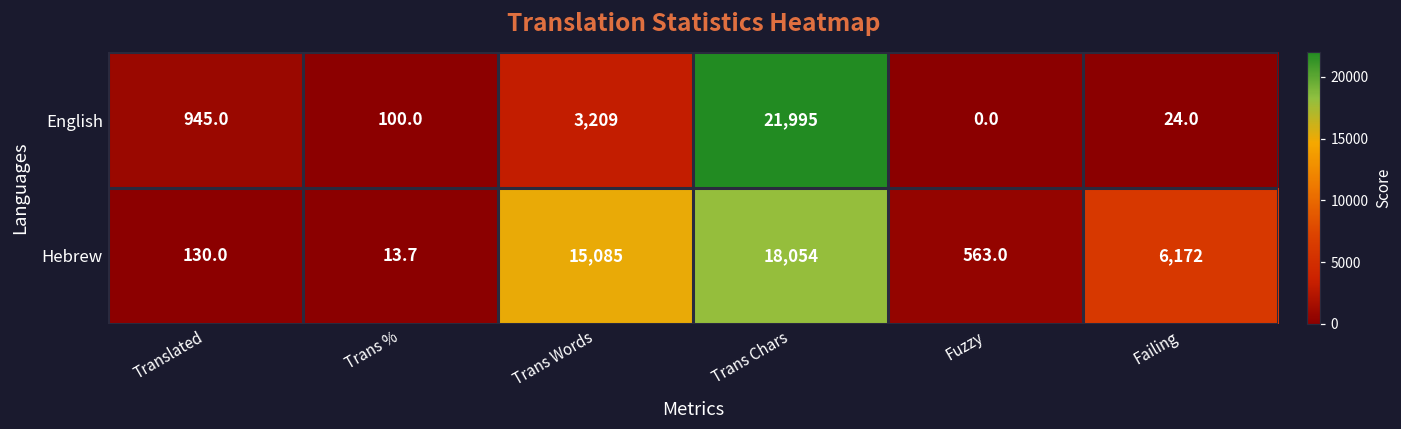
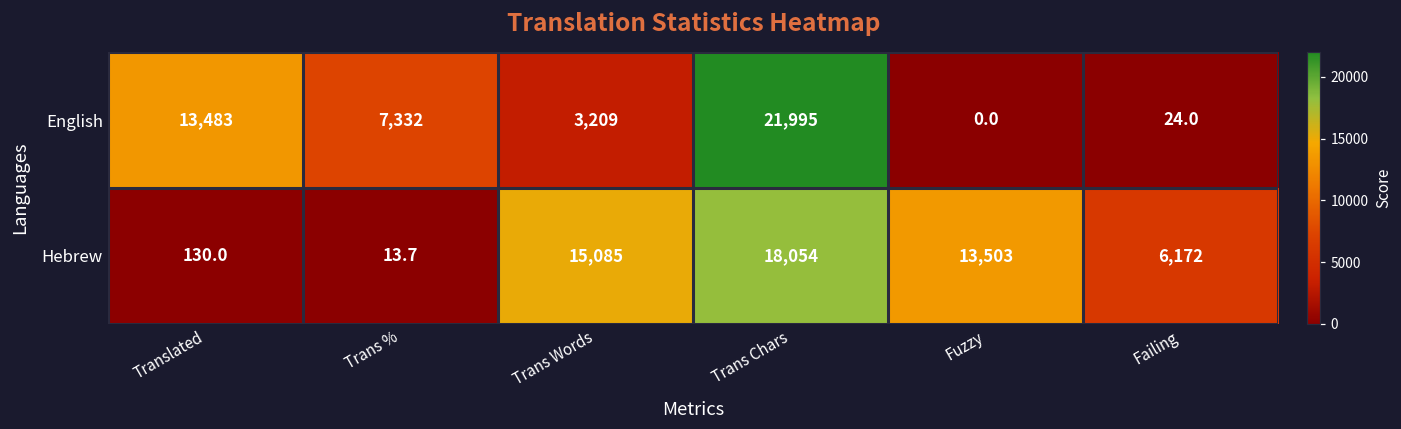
  {
    "English": {
-     "Translated": "945.0",
-     "Trans %": "100.0",
+     "Translated": "13,483",
+     "Trans %": "7,332",
      "Trans Words": "3,209",
      "Trans Chars": "21,995",
      "Fuzzy": "0.0",
      "Failing": "24.0"
    },
    "Hebrew": {
      "Translated": "130.0",
      "Trans %": "13.7",
      "Trans Words": "15,085",
      "Trans Chars": "18,054",
-     "Fuzzy": "563.0",
+     "Fuzzy": "13,503",
      "Failing": "6,172"
    }
  }
